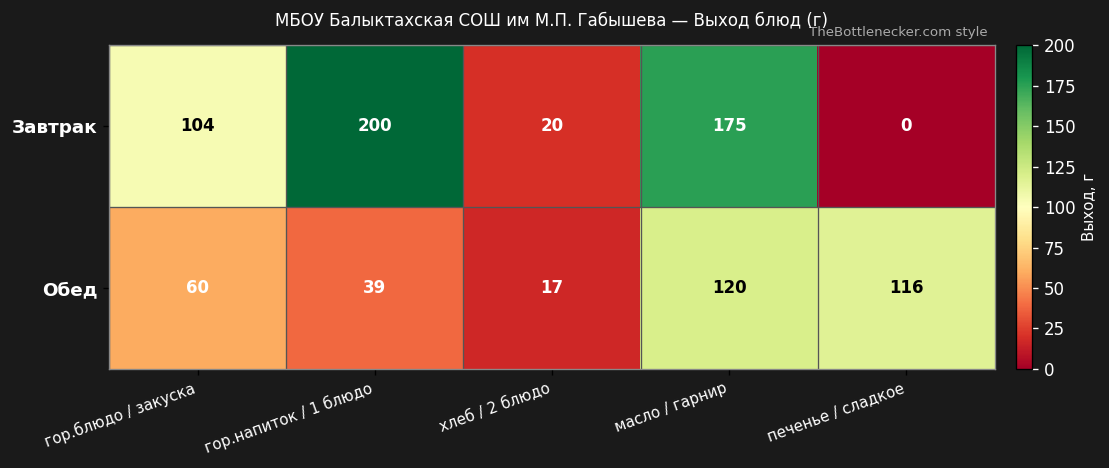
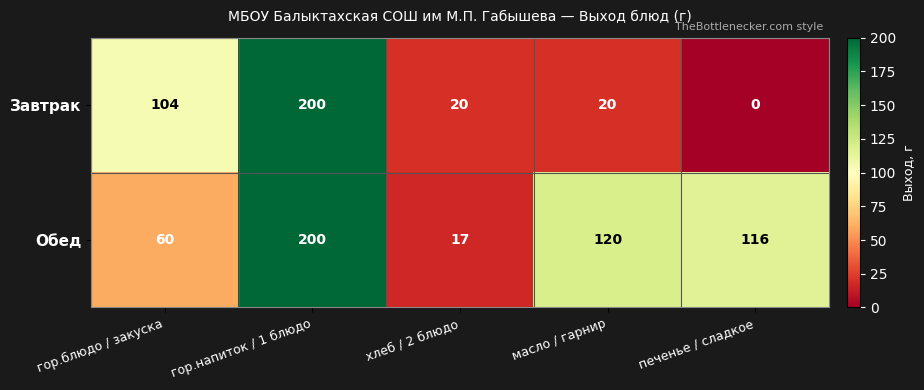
  {
    "Завтрак": {
      "гор.блюдо / закуска": 104,
      "гор.напиток / 1 блюдо": 200,
      "хлеб / 2 блюдо": 20,
-     "масло / гарнир": 175,
+     "масло / гарнир": 20,
      "печенье / сладкое": 0
    },
    "Обед": {
      "гор.блюдо / закуска": 60,
-     "гор.напиток / 1 блюдо": 39,
+     "гор.напиток / 1 блюдо": 200,
      "хлеб / 2 блюдо": 17,
      "масло / гарнир": 120,
      "печенье / сладкое": 116
    }
  }
